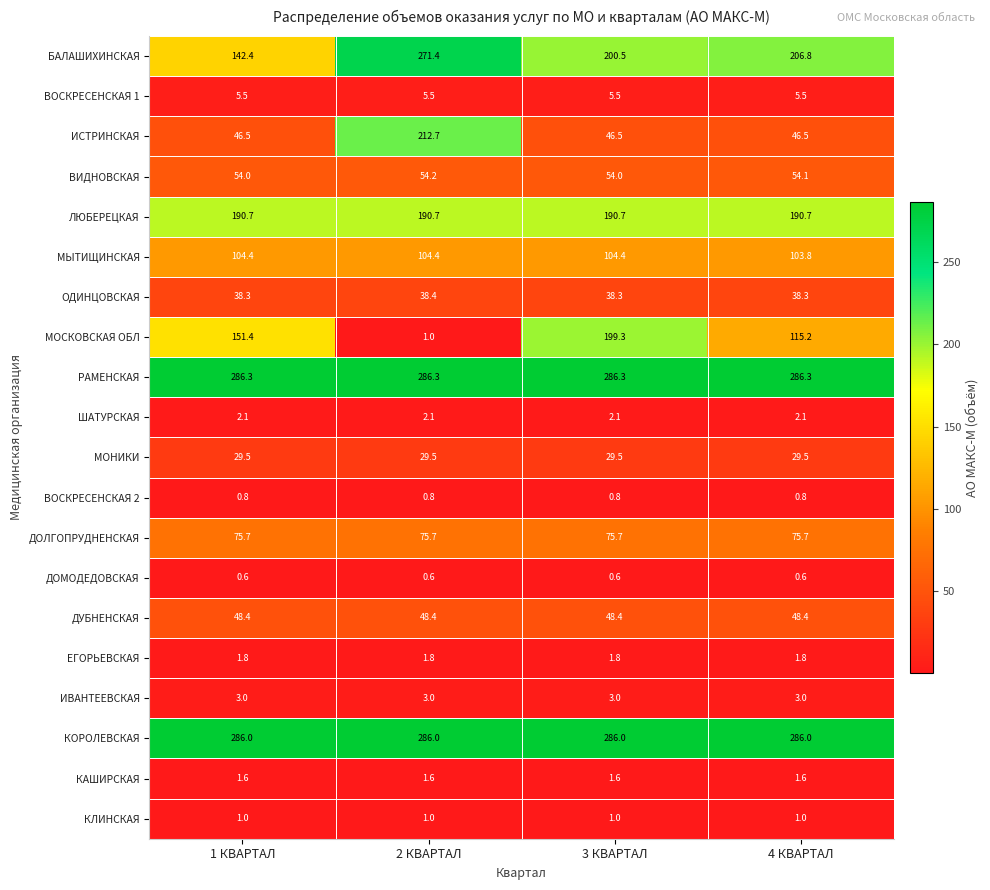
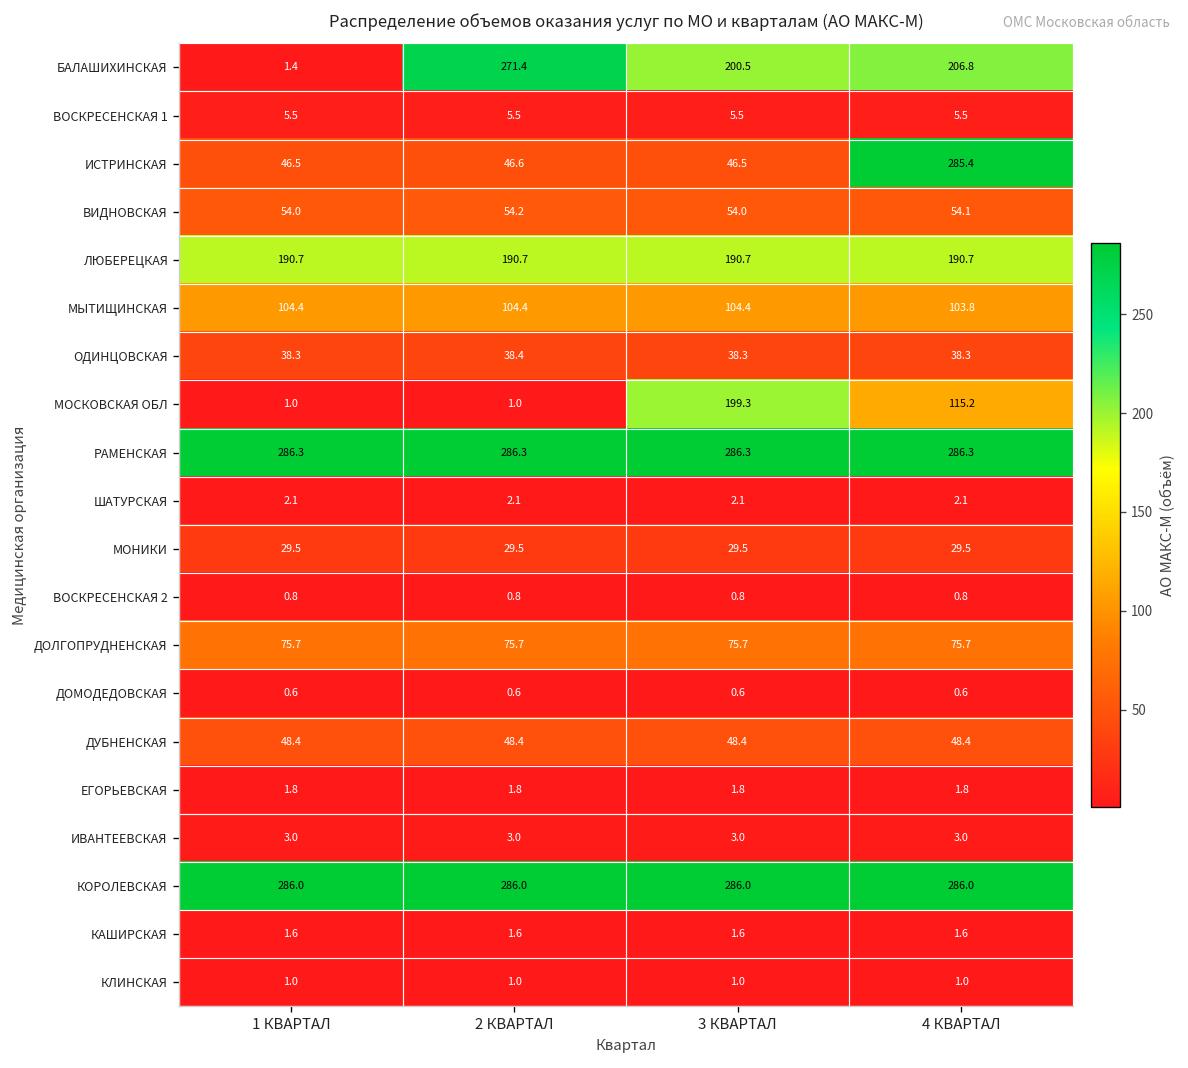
  {
    "БАЛАШИХИНСКАЯ": {
-     "1 КВАРТАЛ": 142.4,
+     "1 КВАРТАЛ": 1.4,
      "2 КВАРТАЛ": 271.4,
      "3 КВАРТАЛ": 200.5,
      "4 КВАРТАЛ": 206.8
    },
    "ВОСКРЕСЕНСКАЯ 1": {
      "1 КВАРТАЛ": 5.5,
      "2 КВАРТАЛ": 5.5,
      "3 КВАРТАЛ": 5.5,
      "4 КВАРТАЛ": 5.5
    },
    "ИСТРИНСКАЯ": {
      "1 КВАРТАЛ": 46.5,
-     "2 КВАРТАЛ": 212.7,
+     "2 КВАРТАЛ": 46.6,
      "3 КВАРТАЛ": 46.5,
-     "4 КВАРТАЛ": 46.5
+     "4 КВАРТАЛ": 285.4
    },
    "ВИДНОВСКАЯ": {
      "1 КВАРТАЛ": 54.0,
      "2 КВАРТАЛ": 54.2,
      "3 КВАРТАЛ": 54.0,
      "4 КВАРТАЛ": 54.1
    },
    "ЛЮБЕРЕЦКАЯ": {
      "1 КВАРТАЛ": 190.7,
      "2 КВАРТАЛ": 190.7,
      "3 КВАРТАЛ": 190.7,
      "4 КВАРТАЛ": 190.7
    },
    "МЫТИЩИНСКАЯ": {
      "1 КВАРТАЛ": 104.4,
      "2 КВАРТАЛ": 104.4,
      "3 КВАРТАЛ": 104.4,
      "4 КВАРТАЛ": 103.8
    },
    "ОДИНЦОВСКАЯ": {
      "1 КВАРТАЛ": 38.3,
      "2 КВАРТАЛ": 38.4,
      "3 КВАРТАЛ": 38.3,
      "4 КВАРТАЛ": 38.3
    },
    "МОСКОВСКАЯ ОБЛ": {
-     "1 КВАРТАЛ": 151.4,
+     "1 КВАРТАЛ": 1.0,
      "2 КВАРТАЛ": 1.0,
      "3 КВАРТАЛ": 199.3,
      "4 КВАРТАЛ": 115.2
    },
    "РАМЕНСКАЯ": {
      "1 КВАРТАЛ": 286.3,
      "2 КВАРТАЛ": 286.3,
      "3 КВАРТАЛ": 286.3,
      "4 КВАРТАЛ": 286.3
    },
    "ШАТУРСКАЯ": {
      "1 КВАРТАЛ": 2.1,
      "2 КВАРТАЛ": 2.1,
      "3 КВАРТАЛ": 2.1,
      "4 КВАРТАЛ": 2.1
    },
    "МОНИКИ": {
      "1 КВАРТАЛ": 29.5,
      "2 КВАРТАЛ": 29.5,
      "3 КВАРТАЛ": 29.5,
      "4 КВАРТАЛ": 29.5
    },
    "ВОСКРЕСЕНСКАЯ 2": {
      "1 КВАРТАЛ": 0.8,
      "2 КВАРТАЛ": 0.8,
      "3 КВАРТАЛ": 0.8,
      "4 КВАРТАЛ": 0.8
    },
    "ДОЛГОПРУДНЕНСКАЯ": {
      "1 КВАРТАЛ": 75.7,
      "2 КВАРТАЛ": 75.7,
      "3 КВАРТАЛ": 75.7,
      "4 КВАРТАЛ": 75.7
    },
    "ДОМОДЕДОВСКАЯ": {
      "1 КВАРТАЛ": 0.6,
      "2 КВАРТАЛ": 0.6,
      "3 КВАРТАЛ": 0.6,
      "4 КВАРТАЛ": 0.6
    },
    "ДУБНЕНСКАЯ": {
      "1 КВАРТАЛ": 48.4,
      "2 КВАРТАЛ": 48.4,
      "3 КВАРТАЛ": 48.4,
      "4 КВАРТАЛ": 48.4
    },
    "ЕГОРЬЕВСКАЯ": {
      "1 КВАРТАЛ": 1.8,
      "2 КВАРТАЛ": 1.8,
      "3 КВАРТАЛ": 1.8,
      "4 КВАРТАЛ": 1.8
    },
    "ИВАНТЕЕВСКАЯ": {
      "1 КВАРТАЛ": 3.0,
      "2 КВАРТАЛ": 3.0,
      "3 КВАРТАЛ": 3.0,
      "4 КВАРТАЛ": 3.0
    },
    "КОРОЛЕВСКАЯ": {
      "1 КВАРТАЛ": 286.0,
      "2 КВАРТАЛ": 286.0,
      "3 КВАРТАЛ": 286.0,
      "4 КВАРТАЛ": 286.0
    },
    "КАШИРСКАЯ": {
      "1 КВАРТАЛ": 1.6,
      "2 КВАРТАЛ": 1.6,
      "3 КВАРТАЛ": 1.6,
      "4 КВАРТАЛ": 1.6
    },
    "КЛИНСКАЯ": {
      "1 КВАРТАЛ": 1.0,
      "2 КВАРТАЛ": 1.0,
      "3 КВАРТАЛ": 1.0,
      "4 КВАРТАЛ": 1.0
    }
  }
